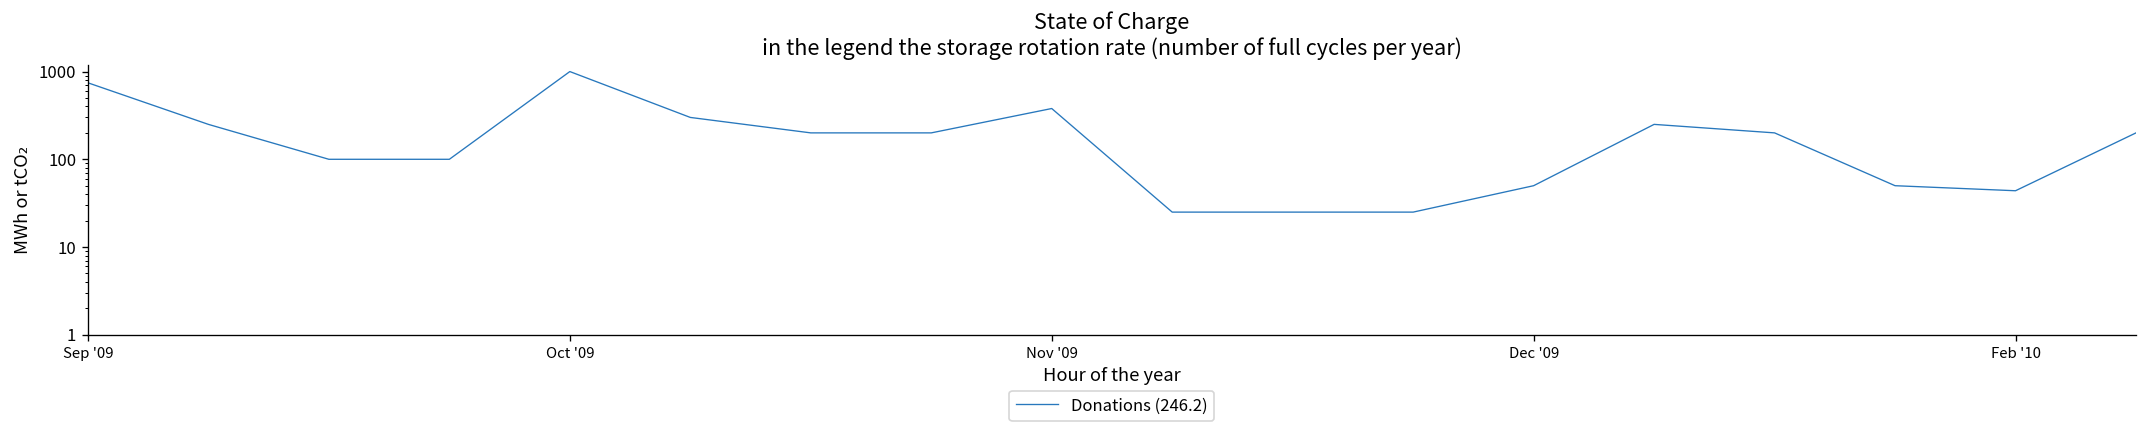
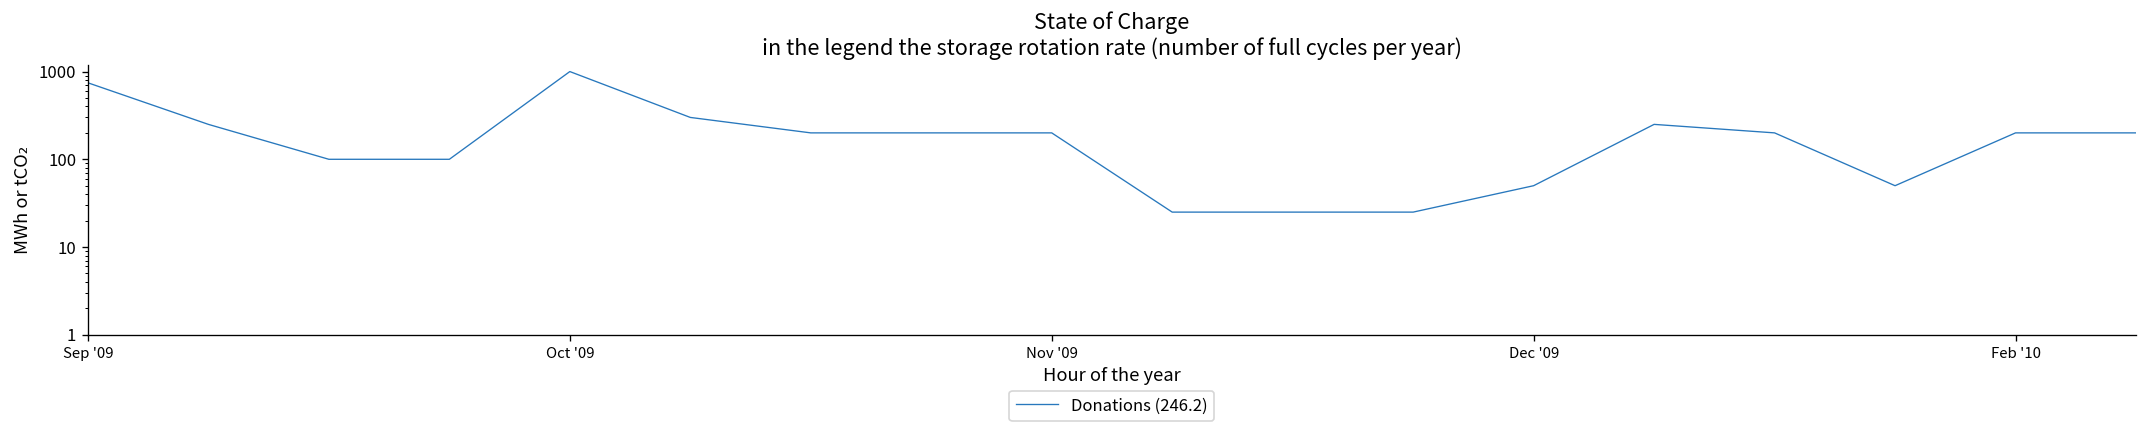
  {
    "Sep '09": 700,
    "Oct '09": 1000,
-   "Nov '09": 400,
+   "Nov '09": 200,
    "Dec '09": 50,
-   "Feb '10": 40
+   "Feb '10": 200
  }
